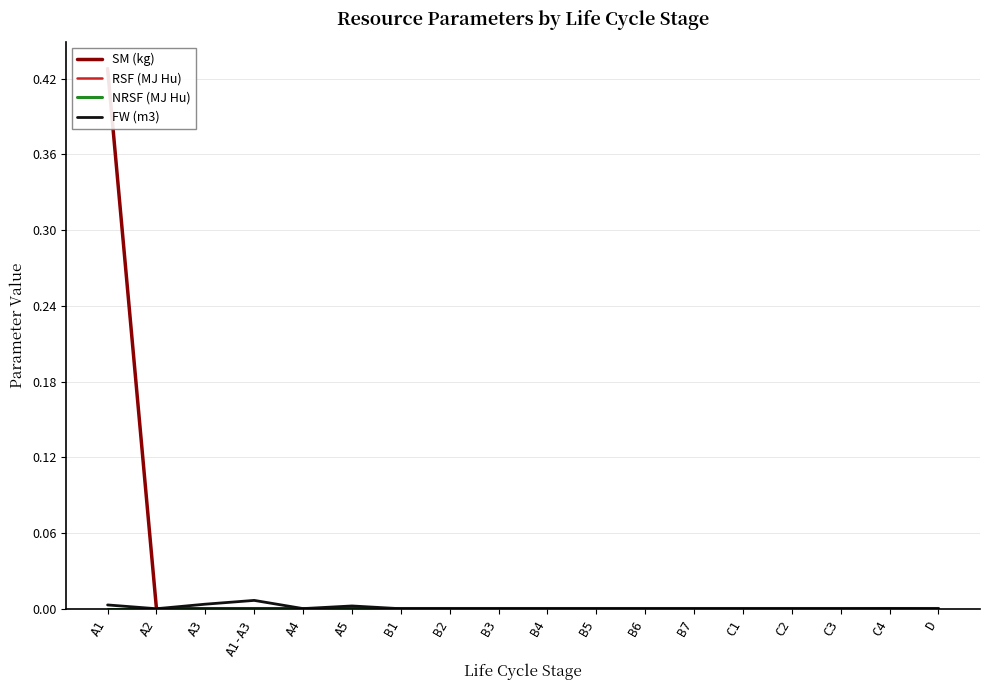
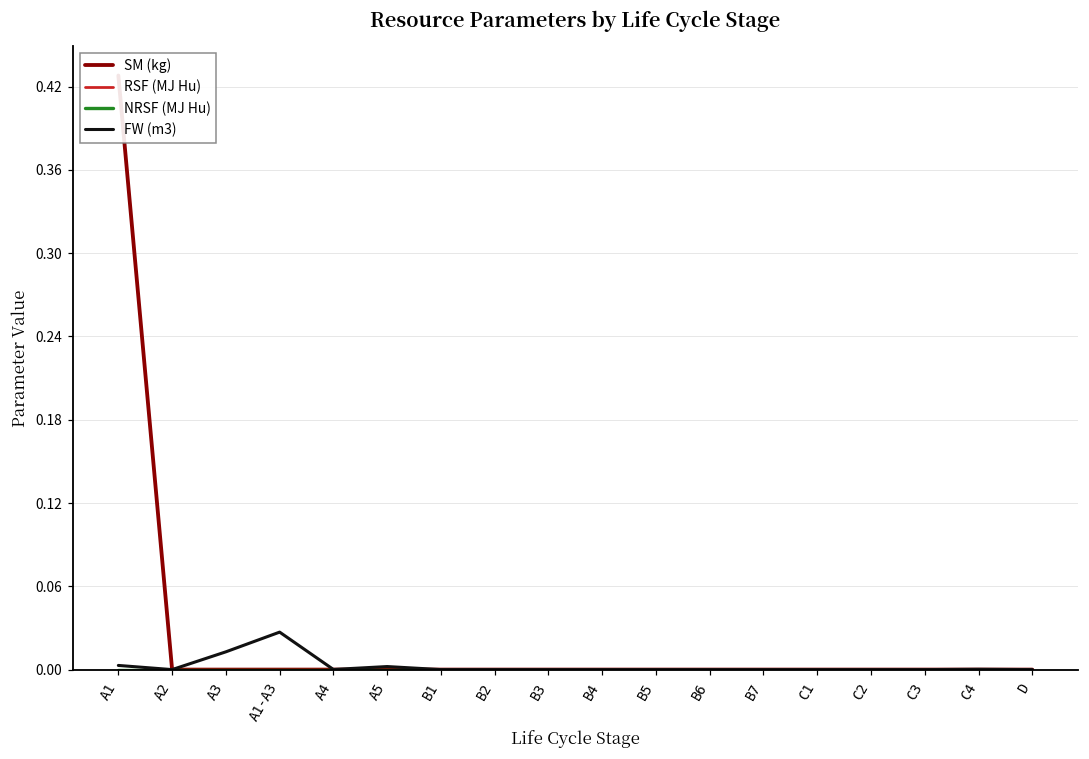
  {
    "NRSF (MJ Hu)": {
      "A1": 0.000
    },
    "FW (m3)": {
      "A1": 0.003,
-     "A3": 0.004,
-     "A1-A3": 0.007,
+     "A3": 0.013,
+     "A1-A3": 0.027,
      "A5": 0.002
    }
  }
